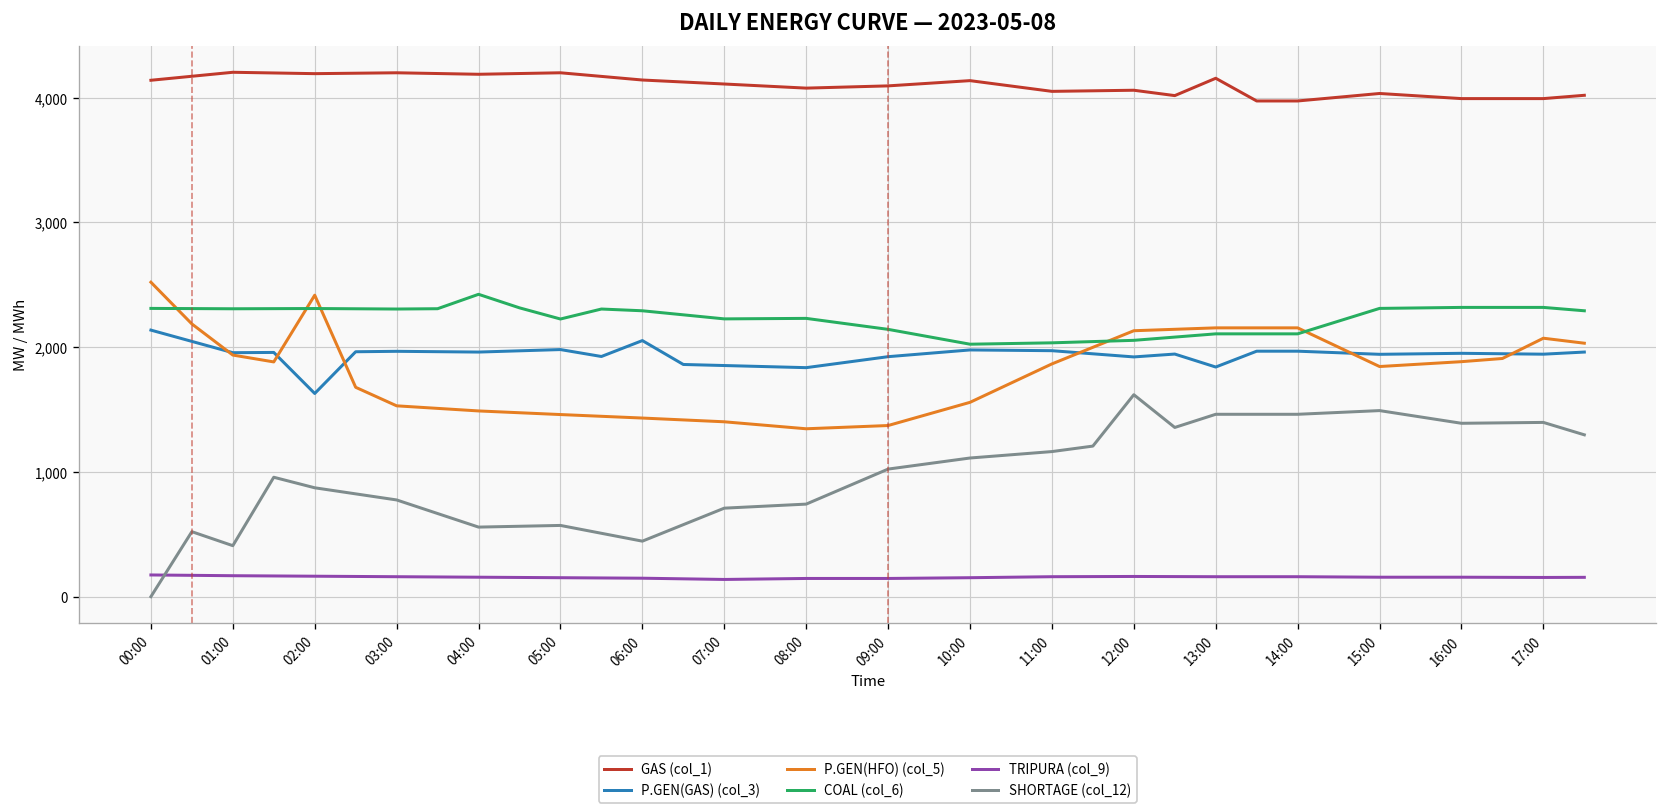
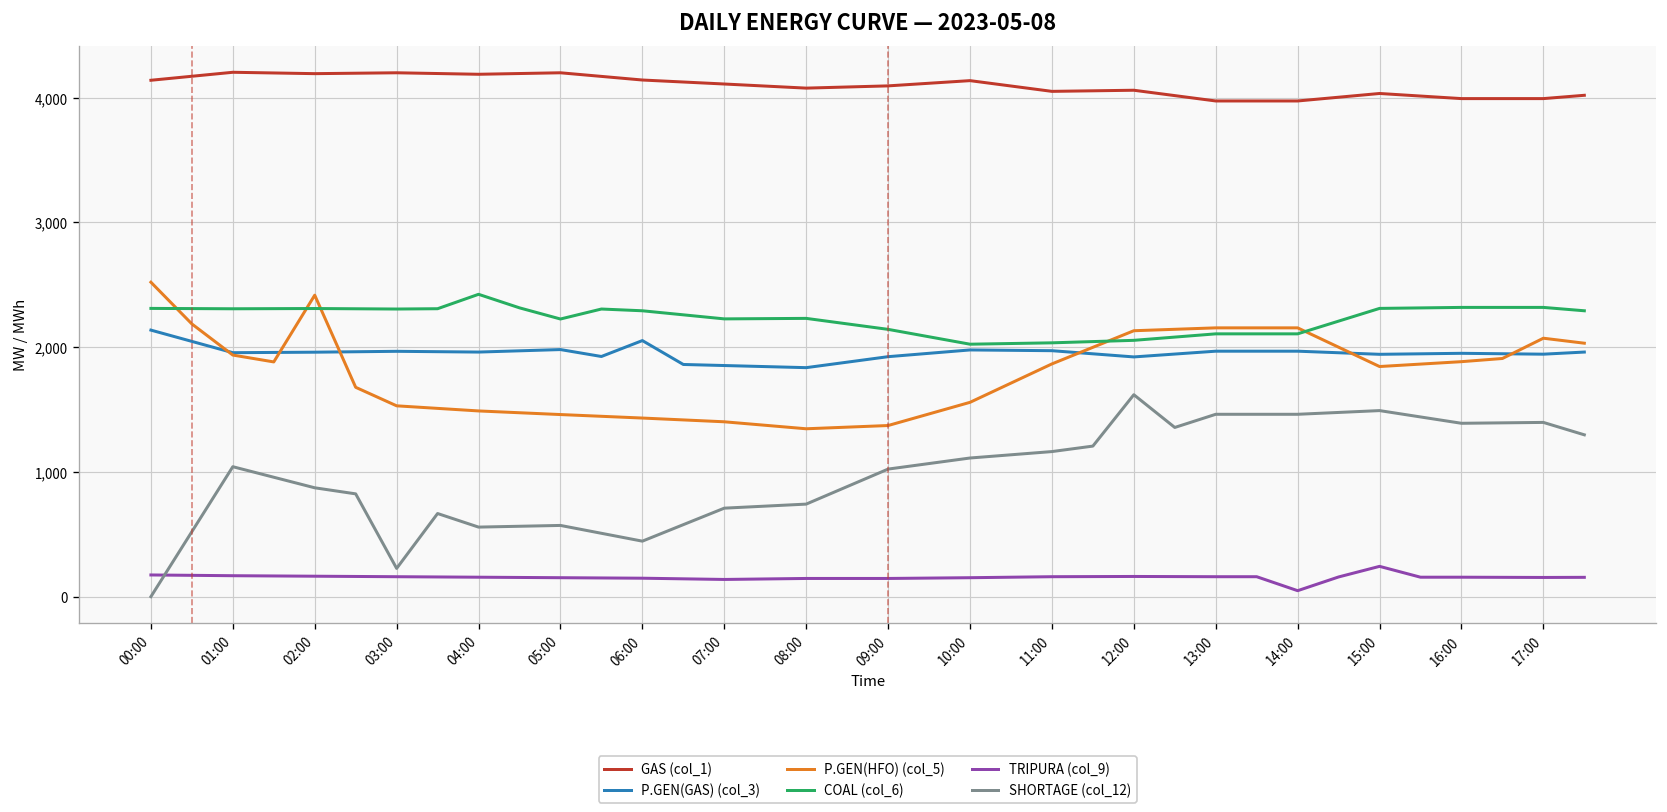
  {
    "GAS (col_1)": {
      "00:00": "4,140",
      "01:00": "4,200",
      "02:00": "4,190",
      "03:00": "4,200",
      "04:00": "4,190",
      "05:00": "4,200",
      "06:00": "4,140",
      "07:00": "4,110",
      "08:00": "4,080",
      "09:00": "4,100",
      "10:00": "4,140",
      "11:00": "4,050",
      "12:00": "4,060",
-     "13:00": "4,160",
+     "13:00": "3,970",
      "14:00": "3,970",
      "15:00": "4,030",
      "16:00": "3,990",
      "17:00": "3,990"
    },
    "P.GEN(GAS) (col_3)": {
      "00:00": "2,140",
-     "02:00": "1,630",
+     "02:00": "1,960",
      "03:00": "1,970",
      "04:00": "1,960",
      "05:00": "1,980",
      "06:00": "2,050",
      "07:00": "1,850",
      "08:00": "1,840",
      "09:00": "1,920",
      "10:00": "1,980",
      "11:00": "1,970",
      "12:00": "1,920",
-     "13:00": "1,840",
+     "13:00": "1,970",
      "14:00": "1,970",
      "15:00": "1,940",
      "16:00": "1,950",
      "17:00": "1,940"
    },
    "P.GEN(HFO) (col_5)": {
      "00:00": "2,520",
      "02:00": "2,420",
      "03:00": "1,530",
      "04:00": "1,490",
      "05:00": "1,460",
      "06:00": "1,430",
      "07:00": "1,400",
      "08:00": "1,350",
      "09:00": "1,370",
      "10:00": "1,560",
      "11:00": "1,870",
      "12:00": "2,130",
      "13:00": "2,160",
      "14:00": "2,160",
      "15:00": "1,850",
      "16:00": "1,880",
      "17:00": "2,070"
    },
    "COAL (col_6)": {
      "00:00": "2,310",
      "01:00": "2,310",
      "02:00": "2,310",
      "03:00": "2,310",
      "04:00": "2,420",
      "05:00": "2,230",
      "06:00": "2,290",
      "07:00": "2,230",
      "08:00": "2,230",
      "09:00": "2,140",
      "10:00": "2,020",
      "11:00": "2,040",
      "12:00": "2,060",
      "13:00": "2,110",
      "14:00": "2,110",
      "15:00": "2,310",
      "16:00": "2,320",
      "17:00": "2,320"
    },
    "TRIPURA (col_9)": {
      "00:00": "170",
      "01:00": "170",
      "02:00": "160",
      "03:00": "160",
      "04:00": "160",
      "05:00": "150",
      "06:00": "150",
      "07:00": "140",
      "08:00": "150",
      "09:00": "150",
      "10:00": "150",
      "11:00": "160",
      "12:00": "160",
      "13:00": "160",
-     "14:00": "160",
-     "15:00": "160",
+     "14:00": "50",
+     "15:00": "240",
      "16:00": "160",
      "17:00": "150"
    },
    "SHORTAGE (col_12)": {
      "00:00": "0",
-     "01:00": "410",
+     "01:00": "1,040",
      "02:00": "870",
-     "03:00": "780",
+     "03:00": "230",
      "04:00": "560",
      "05:00": "570",
      "06:00": "450",
      "07:00": "710",
      "08:00": "740",
      "09:00": "1,020",
      "10:00": "1,110",
      "11:00": "1,160",
      "12:00": "1,620",
      "13:00": "1,460",
      "14:00": "1,460",
      "15:00": "1,490",
      "16:00": "1,390",
      "17:00": "1,400"
    }
  }
